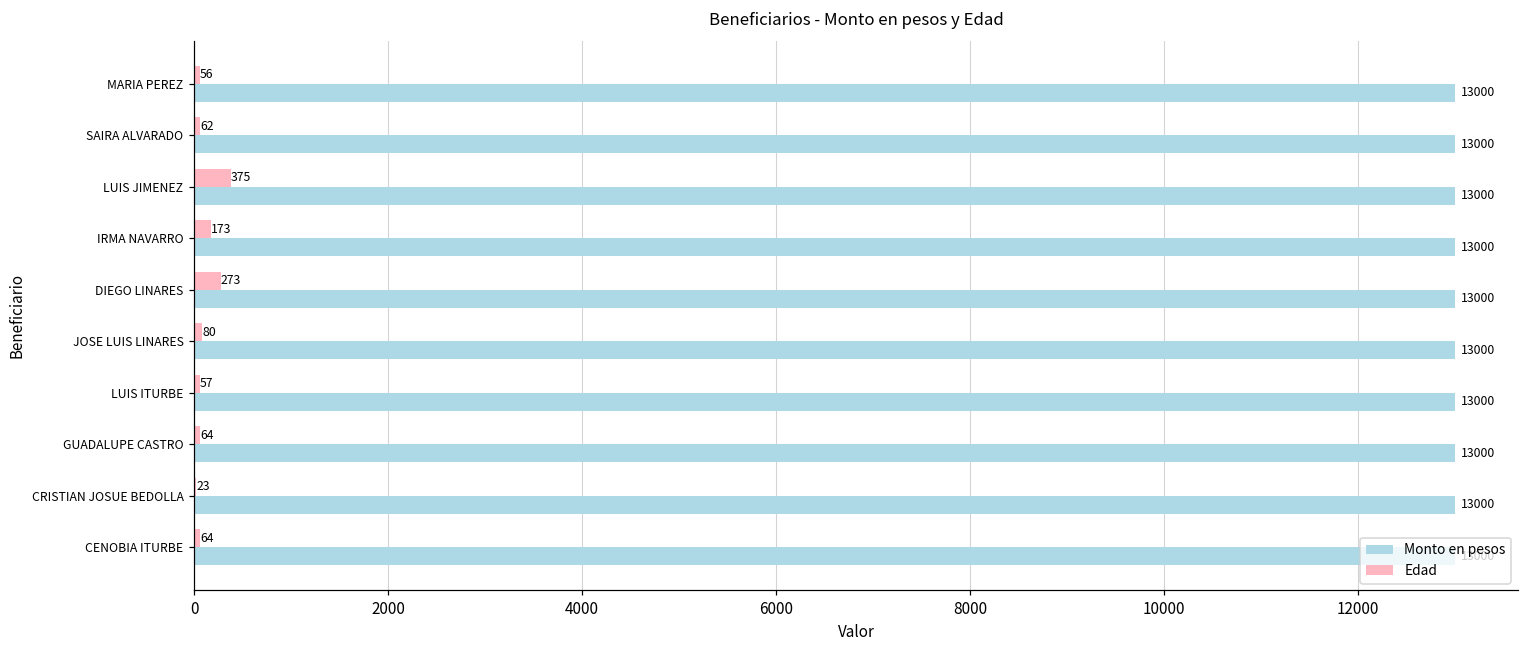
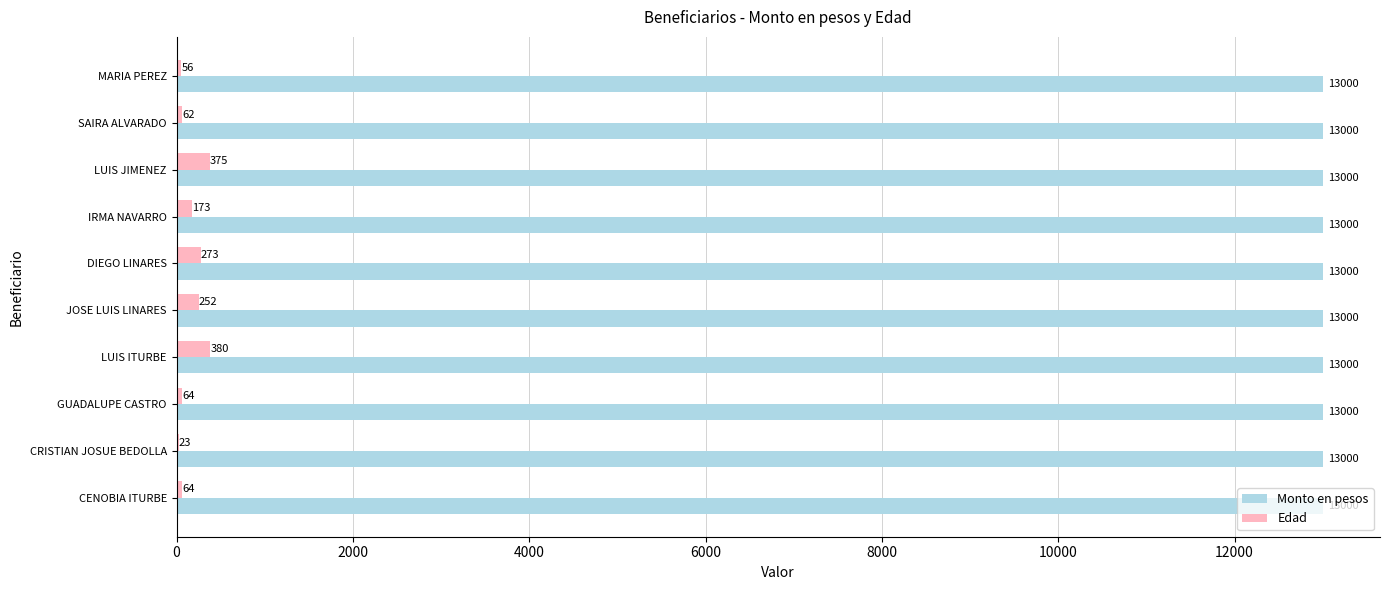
  {
    "Monto en pesos": {
      "MARIA PEREZ": 13000,
      "SAIRA ALVARADO": 13000,
      "LUIS JIMENEZ": 13000,
      "IRMA NAVARRO": 13000,
      "DIEGO LINARES": 13000,
      "JOSE LUIS LINARES": 13000,
      "LUIS ITURBE": 13000,
      "GUADALUPE CASTRO": 13000,
      "CRISTIAN JOSUE BEDOLLA": 13000
    },
    "Edad": {
      "MARIA PEREZ": 56,
      "SAIRA ALVARADO": 62,
      "LUIS JIMENEZ": 375,
      "IRMA NAVARRO": 173,
      "DIEGO LINARES": 273,
-     "JOSE LUIS LINARES": 80,
-     "LUIS ITURBE": 57,
+     "JOSE LUIS LINARES": 252,
+     "LUIS ITURBE": 380,
      "GUADALUPE CASTRO": 64,
      "CRISTIAN JOSUE BEDOLLA": 23,
      "CENOBIA ITURBE": 64
    }
  }
